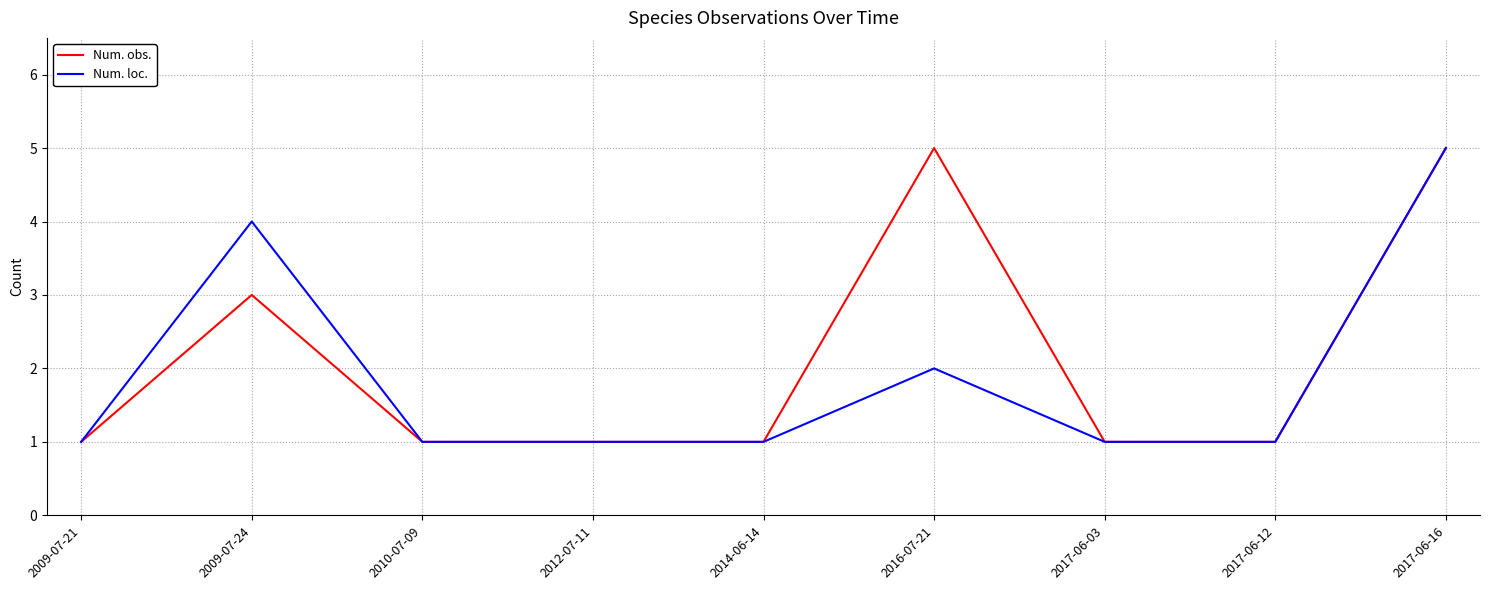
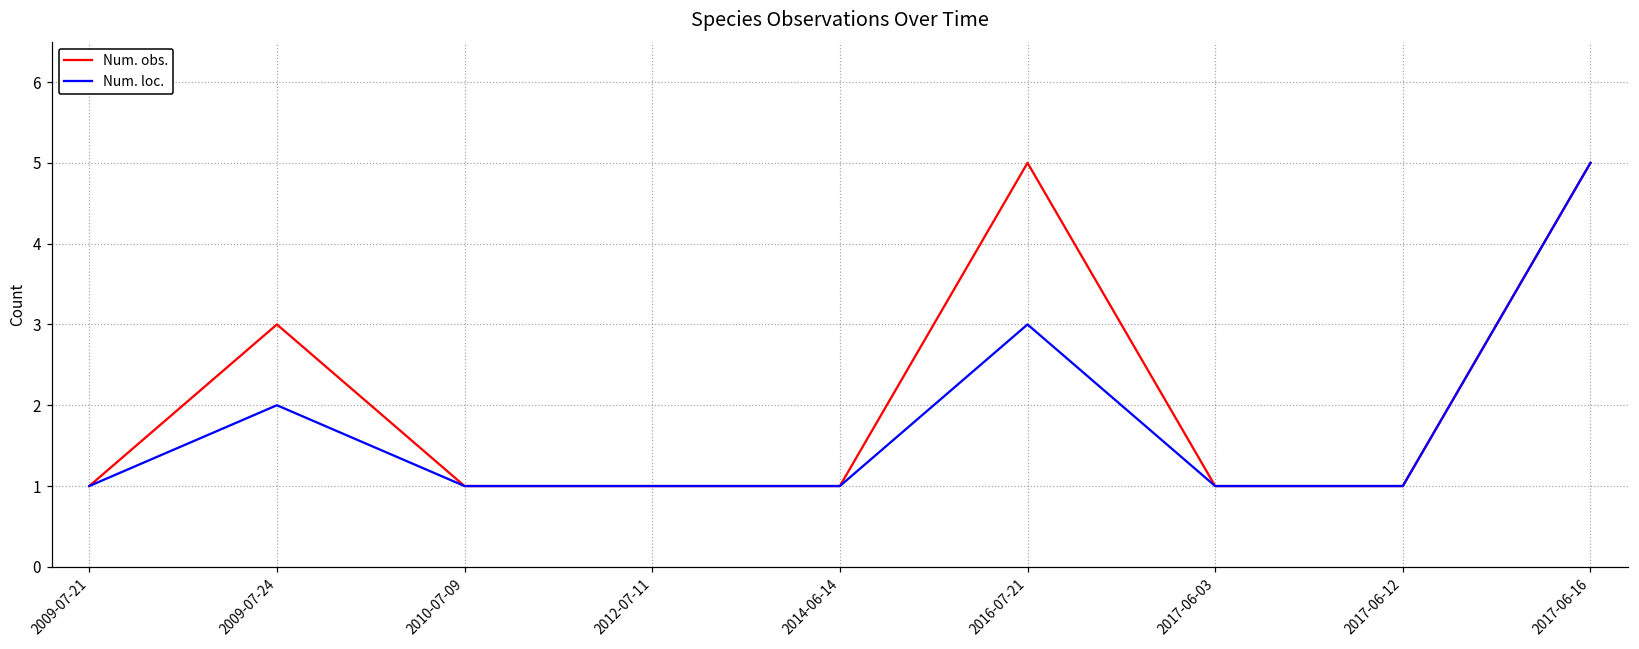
  {
    "Num. obs.": {
      "2009-07-24": 3,
      "2016-07-21": 5
    },
    "Num. loc.": {
-     "2009-07-24": 4,
-     "2016-07-21": 2
+     "2009-07-24": 2,
+     "2016-07-21": 3
    }
  }
